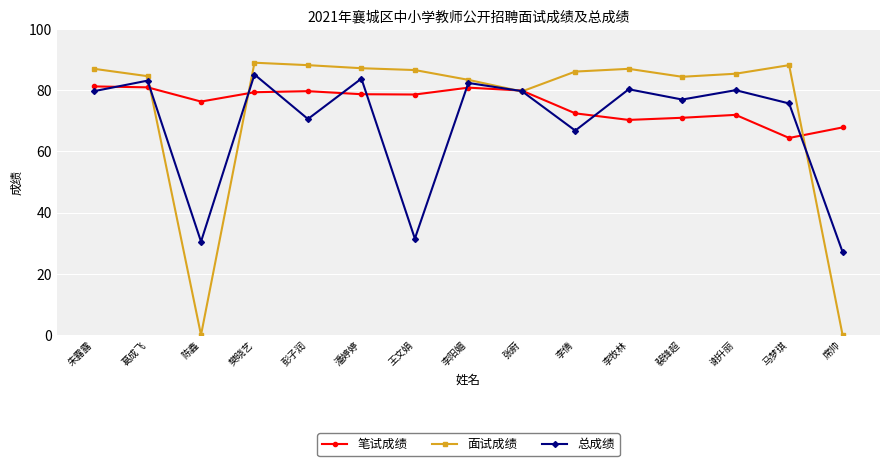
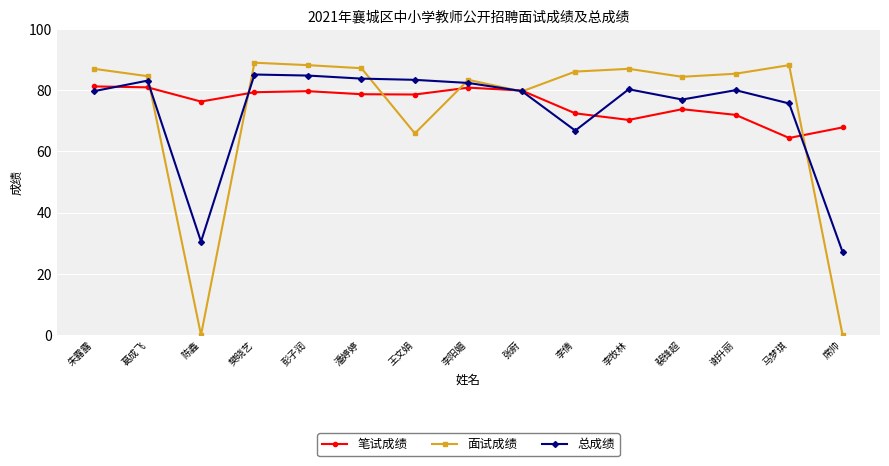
  {
    "笔试成绩": {
      "朱露露": 81,
      "葛成飞": 81,
      "陈鑫": 76,
      "樊晓艺": 79,
      "彭子润": 80,
      "潘婷婷": 79,
      "王文娟": 79,
      "李阳媚": 81,
      "李倩": 72,
      "李牧林": 70,
-     "裴锋超": 71,
+     "裴锋超": 74,
      "谢升丽": 72,
      "马梦琪": 64,
      "席帅": 68
    },
    "面试成绩": {
      "朱露露": 87,
      "葛成飞": 85,
      "陈鑫": 0,
      "樊晓艺": 89,
      "彭子润": 88,
      "潘婷婷": 87,
-     "王文娟": 87,
+     "王文娟": 66,
      "李阳媚": 83,
      "李倩": 86,
      "李牧林": 87,
      "裴锋超": 84,
      "谢升丽": 85,
      "马梦琪": 88,
      "席帅": 0
    },
    "总成绩": {
      "朱露露": 80,
      "葛成飞": 83,
      "陈鑫": 31,
      "樊晓艺": 85,
-     "彭子润": 71,
+     "彭子润": 85,
      "潘婷婷": 84,
-     "王文娟": 32,
+     "王文娟": 83,
      "李阳媚": 82,
      "李倩": 67,
      "李牧林": 80,
      "裴锋超": 77,
      "谢升丽": 80,
      "马梦琪": 76,
      "席帅": 27
    }
  }
